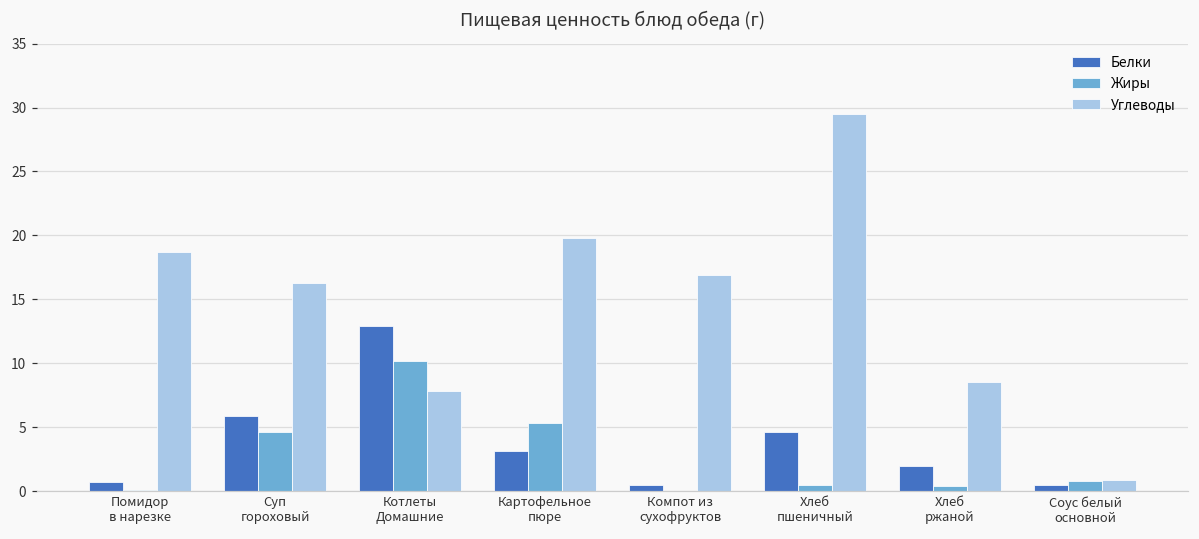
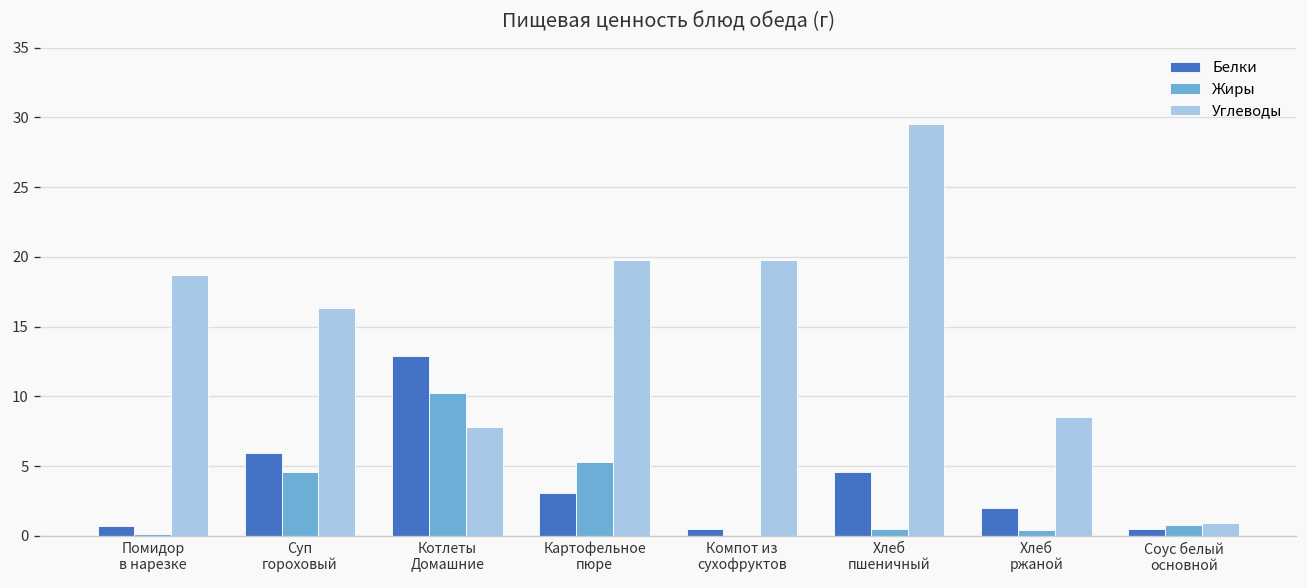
  {
    "Белки": {
      "Помидор в нарезке": 0.7,
      "Суп гороховый": 5.9,
      "Котлеты Домашние": 12.9,
      "Картофельное пюре": 3.1,
      "Компот из сухофруктов": 0.5,
      "Хлеб пшеничный": 4.6,
      "Хлеб ржаной": 2.0,
      "Соус белый основной": 0.5
    },
    "Жиры": {
      "Суп гороховый": 4.6,
      "Котлеты Домашние": 10.2,
      "Картофельное пюре": 5.3,
      "Компот из сухофруктов": 0.0,
      "Хлеб пшеничный": 0.5,
      "Хлеб ржаной": 0.4,
      "Соус белый основной": 0.8
    },
    "Углеводы": {
      "Помидор в нарезке": 18.7,
      "Суп гороховый": 16.3,
      "Котлеты Домашние": 7.8,
      "Картофельное пюре": 19.8,
-     "Компот из сухофруктов": 16.9,
+     "Компот из сухофруктов": 19.8,
      "Хлеб пшеничный": 29.5,
      "Хлеб ржаной": 8.5,
      "Соус белый основной": 0.9
    }
  }
